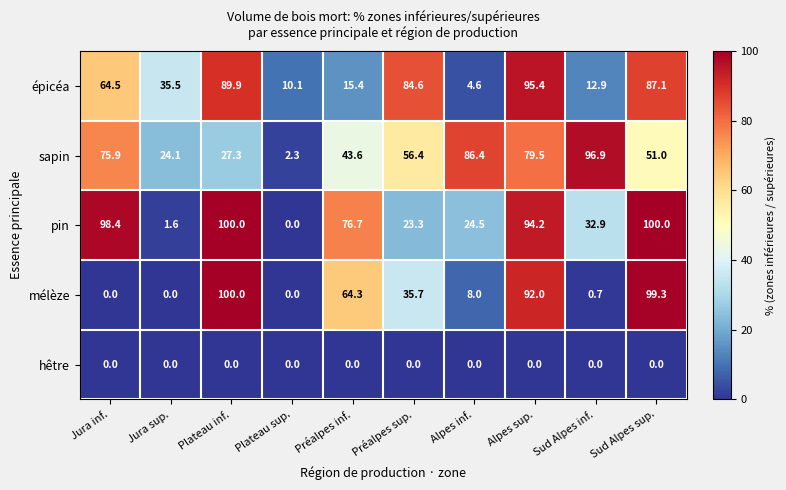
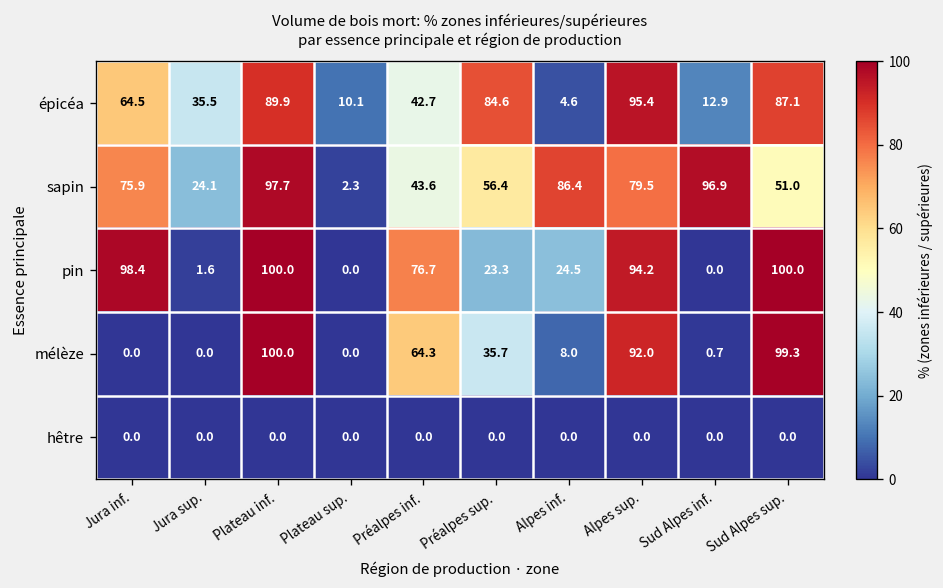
  {
    "épicéa": {
      "Jura inf.": 64.5,
      "Jura sup.": 35.5,
      "Plateau inf.": 89.9,
      "Plateau sup.": 10.1,
-     "Préalpes inf.": 15.4,
+     "Préalpes inf.": 42.7,
      "Préalpes sup.": 84.6,
      "Alpes inf.": 4.6,
      "Alpes sup.": 95.4,
      "Sud Alpes inf.": 12.9,
      "Sud Alpes sup.": 87.1
    },
    "sapin": {
      "Jura inf.": 75.9,
      "Jura sup.": 24.1,
-     "Plateau inf.": 27.3,
+     "Plateau inf.": 97.7,
      "Plateau sup.": 2.3,
      "Préalpes inf.": 43.6,
      "Préalpes sup.": 56.4,
      "Alpes inf.": 86.4,
      "Alpes sup.": 79.5,
      "Sud Alpes inf.": 96.9,
      "Sud Alpes sup.": 51.0
    },
    "pin": {
      "Jura inf.": 98.4,
      "Jura sup.": 1.6,
      "Plateau inf.": 100.0,
      "Plateau sup.": 0.0,
      "Préalpes inf.": 76.7,
      "Préalpes sup.": 23.3,
      "Alpes inf.": 24.5,
      "Alpes sup.": 94.2,
-     "Sud Alpes inf.": 32.9,
+     "Sud Alpes inf.": 0.0,
      "Sud Alpes sup.": 100.0
    },
    "mélèze": {
      "Jura inf.": 0.0,
      "Jura sup.": 0.0,
      "Plateau inf.": 100.0,
      "Plateau sup.": 0.0,
      "Préalpes inf.": 64.3,
      "Préalpes sup.": 35.7,
      "Alpes inf.": 8.0,
      "Alpes sup.": 92.0,
      "Sud Alpes inf.": 0.7,
      "Sud Alpes sup.": 99.3
    },
    "hêtre": {
      "Jura inf.": 0.0,
      "Jura sup.": 0.0,
      "Plateau inf.": 0.0,
      "Plateau sup.": 0.0,
      "Préalpes inf.": 0.0,
      "Préalpes sup.": 0.0,
      "Alpes inf.": 0.0,
      "Alpes sup.": 0.0,
      "Sud Alpes inf.": 0.0,
      "Sud Alpes sup.": 0.0
    }
  }
